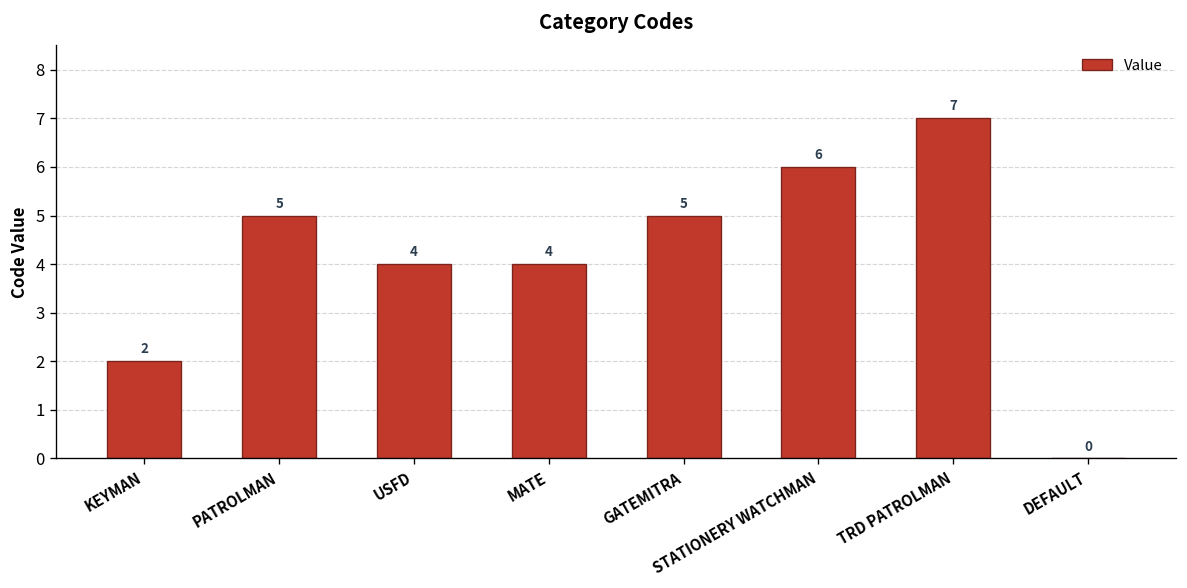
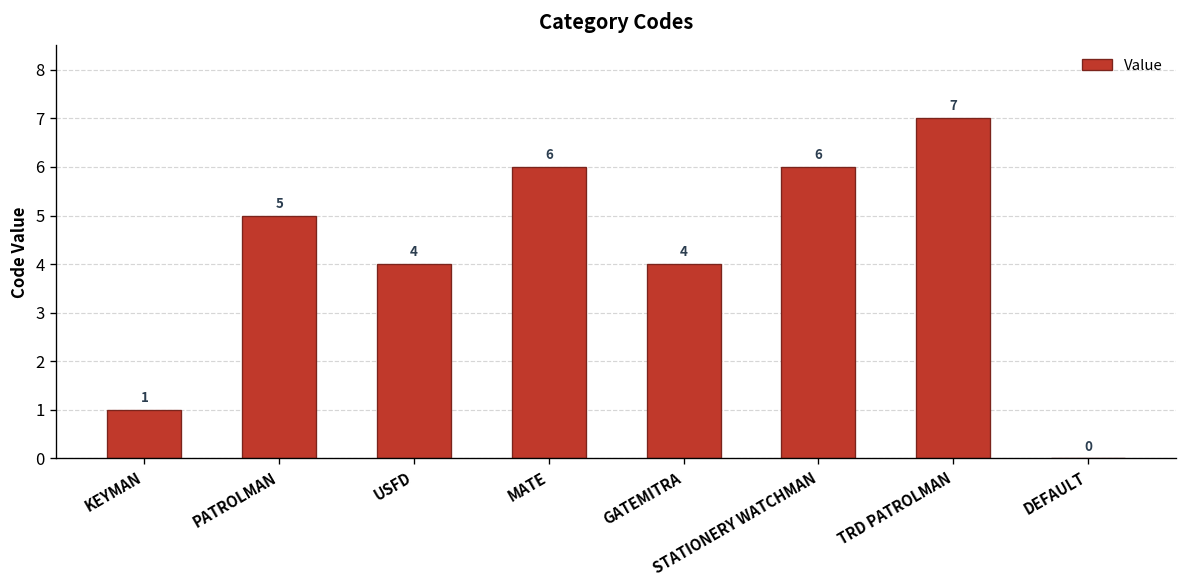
  {
-   "KEYMAN": 2,
+   "KEYMAN": 1,
    "PATROLMAN": 5,
    "USFD": 4,
-   "MATE": 4,
-   "GATEMITRA": 5,
+   "MATE": 6,
+   "GATEMITRA": 4,
    "STATIONERY WATCHMAN": 6,
    "TRD PATROLMAN": 7,
    "DEFAULT": 0
  }
